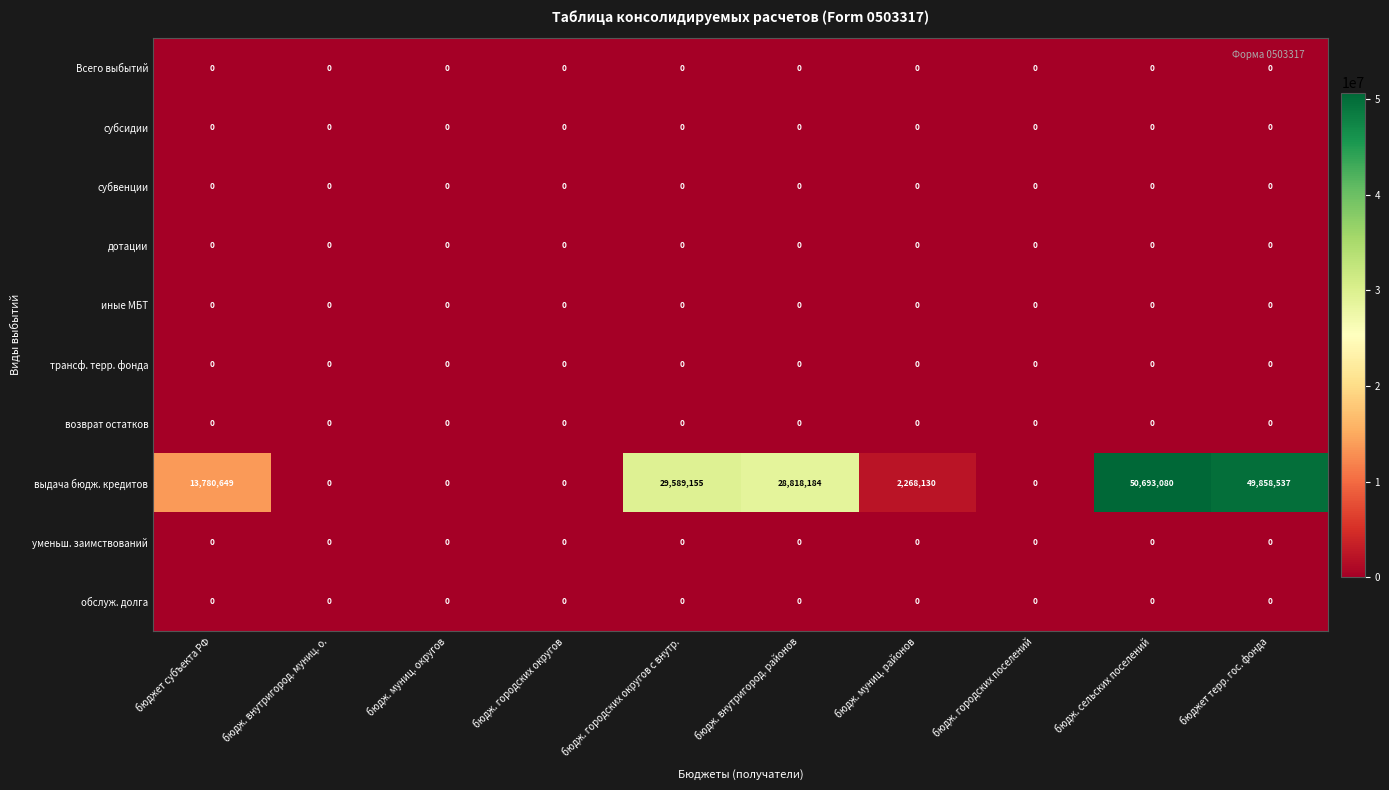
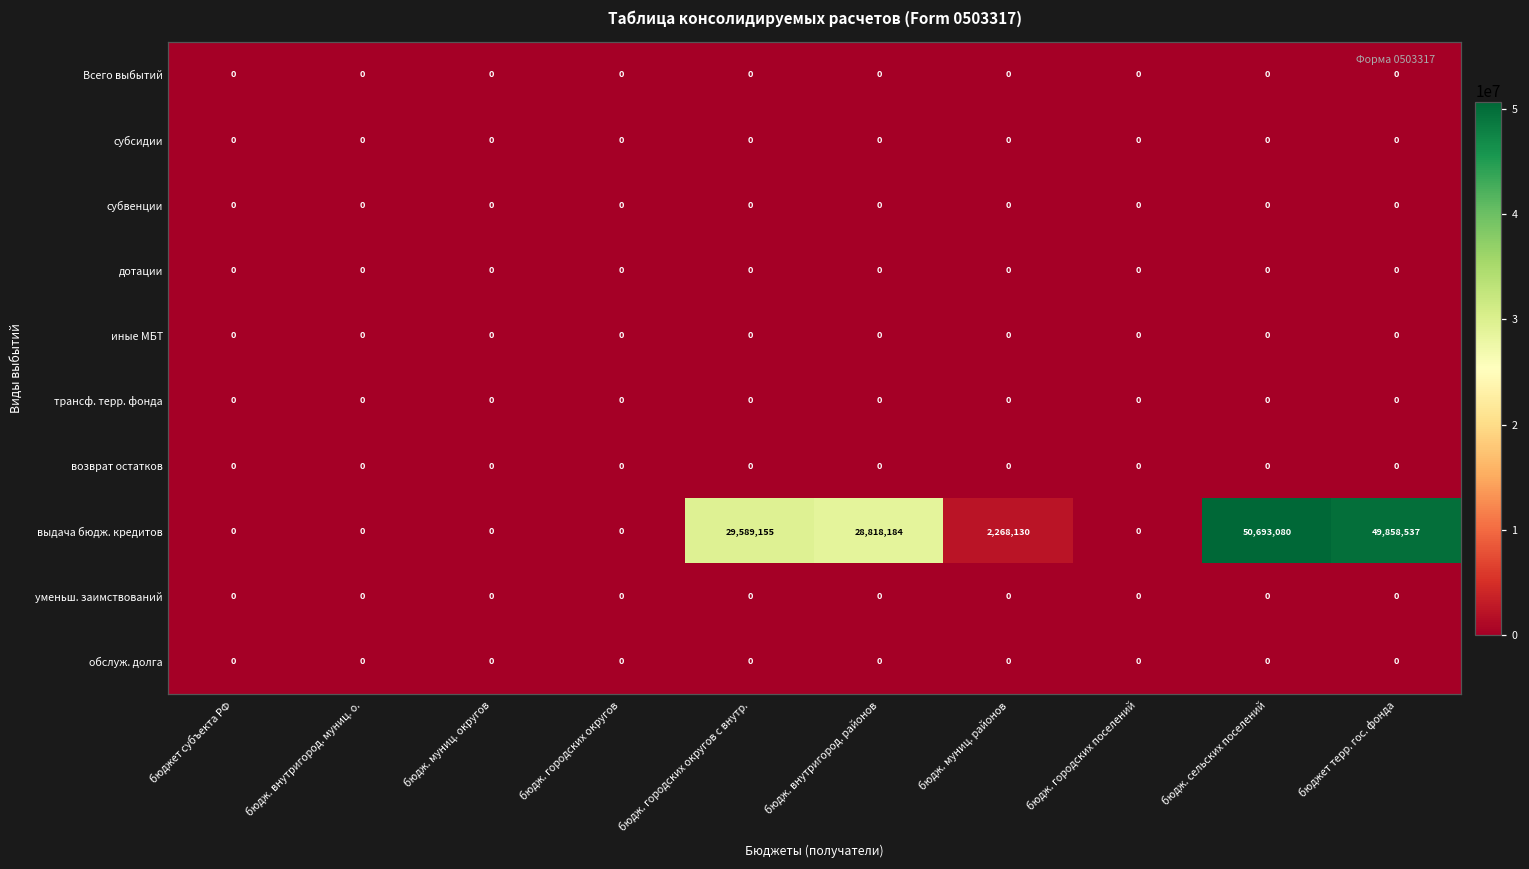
  {
    "Всего выбытий": {
      "бюджет субъекта РФ": "0",
      "бюдж. внутригород. муниц. о.": "0",
      "бюдж. муниц. округов": "0",
      "бюдж. городских округов": "0",
      "бюдж. городских округов с внутр.": "0",
      "бюдж. внутригород. районов": "0",
      "бюдж. муниц. районов": "0",
      "бюдж. городских поселений": "0",
      "бюдж. сельских поселений": "0"
    },
    "субсидии": {
      "бюджет субъекта РФ": "0",
      "бюдж. внутригород. муниц. о.": "0",
      "бюдж. муниц. округов": "0",
      "бюдж. городских округов": "0",
      "бюдж. городских округов с внутр.": "0",
      "бюдж. внутригород. районов": "0",
      "бюдж. муниц. районов": "0",
      "бюдж. городских поселений": "0",
      "бюдж. сельских поселений": "0",
      "бюджет терр. гос. фонда": "0"
    },
    "субвенции": {
      "бюджет субъекта РФ": "0",
      "бюдж. внутригород. муниц. о.": "0",
      "бюдж. муниц. округов": "0",
      "бюдж. городских округов": "0",
      "бюдж. городских округов с внутр.": "0",
      "бюдж. внутригород. районов": "0",
      "бюдж. муниц. районов": "0",
      "бюдж. городских поселений": "0",
      "бюдж. сельских поселений": "0",
      "бюджет терр. гос. фонда": "0"
    },
    "дотации": {
      "бюджет субъекта РФ": "0",
      "бюдж. внутригород. муниц. о.": "0",
      "бюдж. муниц. округов": "0",
      "бюдж. городских округов": "0",
      "бюдж. городских округов с внутр.": "0",
      "бюдж. внутригород. районов": "0",
      "бюдж. муниц. районов": "0",
      "бюдж. городских поселений": "0",
      "бюдж. сельских поселений": "0",
      "бюджет терр. гос. фонда": "0"
    },
    "иные МБТ": {
      "бюджет субъекта РФ": "0",
      "бюдж. внутригород. муниц. о.": "0",
      "бюдж. муниц. округов": "0",
      "бюдж. городских округов": "0",
      "бюдж. городских округов с внутр.": "0",
      "бюдж. внутригород. районов": "0",
      "бюдж. муниц. районов": "0",
      "бюдж. городских поселений": "0",
      "бюдж. сельских поселений": "0",
      "бюджет терр. гос. фонда": "0"
    },
    "трансф. терр. фонда": {
      "бюджет субъекта РФ": "0",
      "бюдж. внутригород. муниц. о.": "0",
      "бюдж. муниц. округов": "0",
      "бюдж. городских округов": "0",
      "бюдж. городских округов с внутр.": "0",
      "бюдж. внутригород. районов": "0",
      "бюдж. муниц. районов": "0",
      "бюдж. городских поселений": "0",
      "бюдж. сельских поселений": "0",
      "бюджет терр. гос. фонда": "0"
    },
    "возврат остатков": {
      "бюджет субъекта РФ": "0",
      "бюдж. внутригород. муниц. о.": "0",
      "бюдж. муниц. округов": "0",
      "бюдж. городских округов": "0",
      "бюдж. городских округов с внутр.": "0",
      "бюдж. внутригород. районов": "0",
      "бюдж. муниц. районов": "0",
      "бюдж. городских поселений": "0",
      "бюдж. сельских поселений": "0",
      "бюджет терр. гос. фонда": "0"
    },
    "выдача бюдж. кредитов": {
-     "бюджет субъекта РФ": "13,780,649",
+     "бюджет субъекта РФ": "0",
      "бюдж. внутригород. муниц. о.": "0",
      "бюдж. муниц. округов": "0",
      "бюдж. городских округов": "0",
      "бюдж. городских округов с внутр.": "29,589,155",
      "бюдж. внутригород. районов": "28,818,184",
      "бюдж. муниц. районов": "2,268,130",
      "бюдж. городских поселений": "0",
      "бюдж. сельских поселений": "50,693,080",
      "бюджет терр. гос. фонда": "49,858,537"
    },
    "уменьш. заимствований": {
      "бюджет субъекта РФ": "0",
      "бюдж. внутригород. муниц. о.": "0",
      "бюдж. муниц. округов": "0",
      "бюдж. городских округов": "0",
      "бюдж. городских округов с внутр.": "0",
      "бюдж. внутригород. районов": "0",
      "бюдж. муниц. районов": "0",
      "бюдж. городских поселений": "0",
      "бюдж. сельских поселений": "0",
      "бюджет терр. гос. фонда": "0"
    },
    "обслуж. долга": {
      "бюджет субъекта РФ": "0",
      "бюдж. внутригород. муниц. о.": "0",
      "бюдж. муниц. округов": "0",
      "бюдж. городских округов": "0",
      "бюдж. городских округов с внутр.": "0",
      "бюдж. внутригород. районов": "0",
      "бюдж. муниц. районов": "0",
      "бюдж. городских поселений": "0",
      "бюдж. сельских поселений": "0",
      "бюджет терр. гос. фонда": "0"
    }
  }
